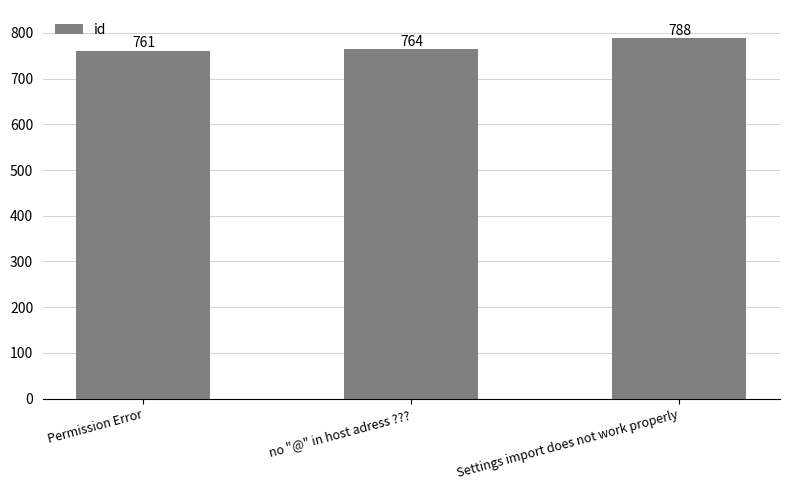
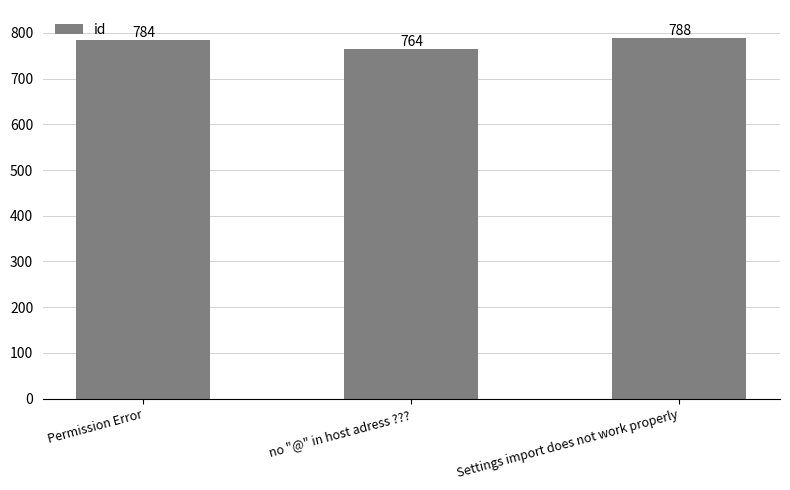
  {
-   "Permission Error": 761,
+   "Permission Error": 784,
    "no \"@\" in host adress ???": 764,
    "Settings import does not work properly": 788
  }
